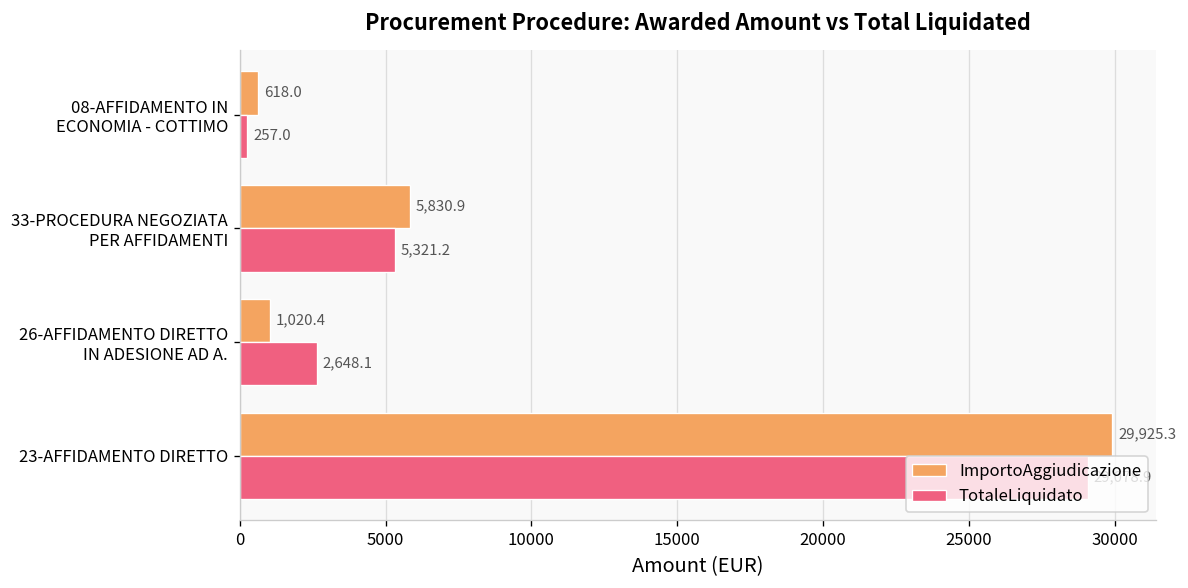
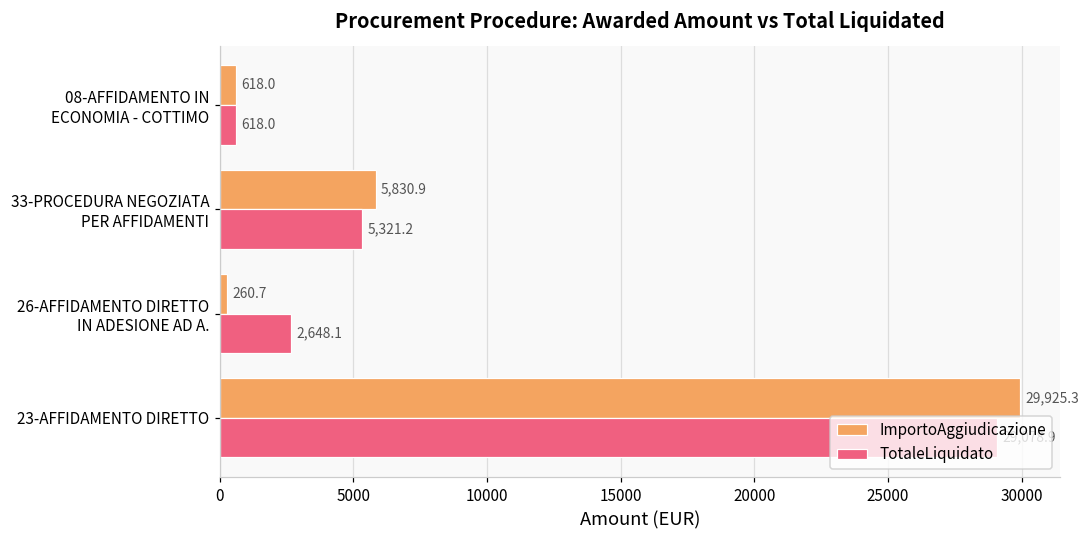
  {
    "ImportoAggiudicazione": {
      "08-AFFIDAMENTO IN ECONOMIA - COTTIMO": "618.0",
      "33-PROCEDURA NEGOZIATA PER AFFIDAMENTI": "5,830.9",
-     "26-AFFIDAMENTO DIRETTO IN ADESIONE AD A.": "1,020.4",
+     "26-AFFIDAMENTO DIRETTO IN ADESIONE AD A.": "260.7",
      "23-AFFIDAMENTO DIRETTO": "29,925.3"
    },
    "TotaleLiquidato": {
-     "08-AFFIDAMENTO IN ECONOMIA - COTTIMO": "257.0",
+     "08-AFFIDAMENTO IN ECONOMIA - COTTIMO": "618.0",
      "33-PROCEDURA NEGOZIATA PER AFFIDAMENTI": "5,321.2",
      "26-AFFIDAMENTO DIRETTO IN ADESIONE AD A.": "2,648.1"
    }
  }
